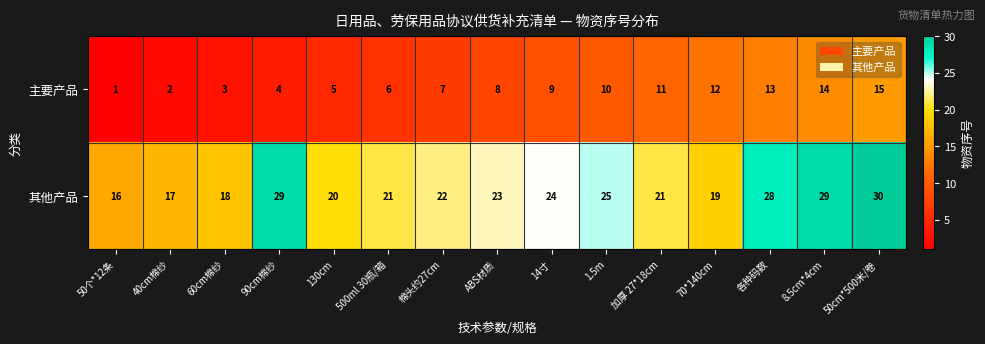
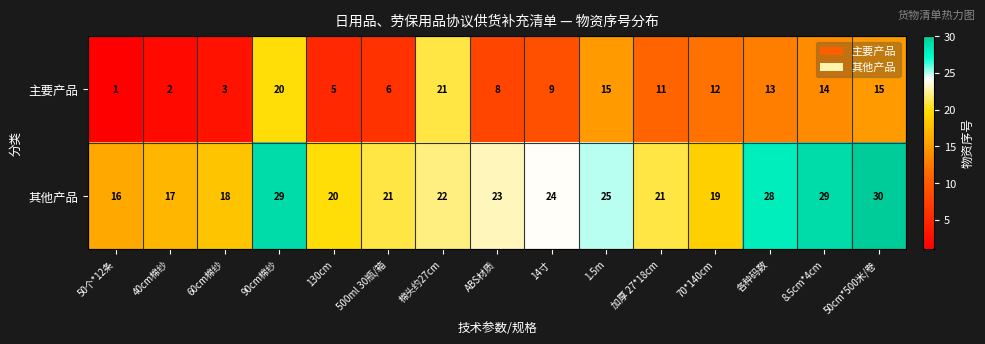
  {
    "主要产品": {
      "50个*12条": 1,
      "40cm棉纱": 2,
      "60cm棉纱": 3,
-     "90cm棉纱": 4,
+     "90cm棉纱": 20,
      "130cm": 5,
      "500ml 30瓶/箱": 6,
-     "棉头约27cm": 7,
+     "棉头约27cm": 21,
      "ABS材质": 8,
      "14寸": 9,
-     "1.5m": 10,
+     "1.5m": 15,
      "加厚 27*18cm": 11,
      "70*140cm": 12,
      "各种码数": 13,
      "8.5cm*4cm": 14,
      "50cm*500米/卷": 15
    },
    "其他产品": {
      "50个*12条": 16,
      "40cm棉纱": 17,
      "60cm棉纱": 18,
      "90cm棉纱": 29,
      "130cm": 20,
      "500ml 30瓶/箱": 21,
      "棉头约27cm": 22,
      "ABS材质": 23,
      "14寸": 24,
      "1.5m": 25,
      "加厚 27*18cm": 21,
      "70*140cm": 19,
      "各种码数": 28,
      "8.5cm*4cm": 29,
      "50cm*500米/卷": 30
    }
  }
